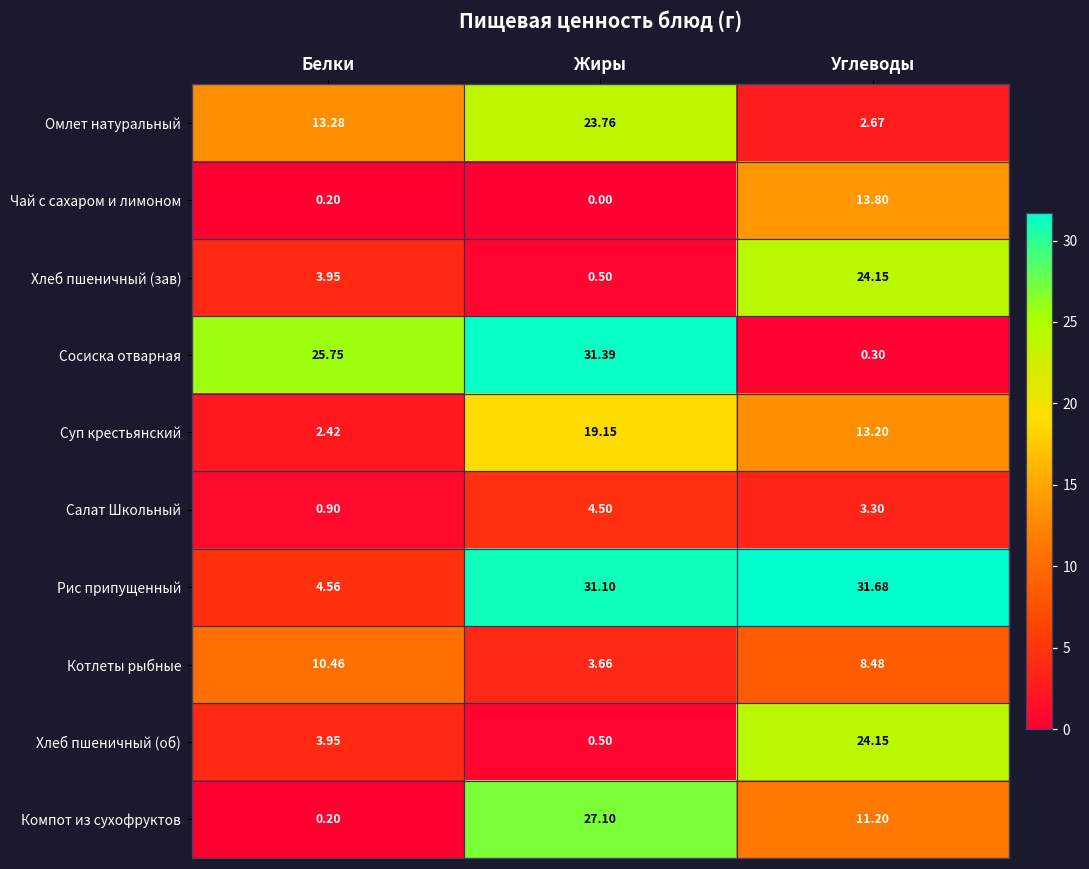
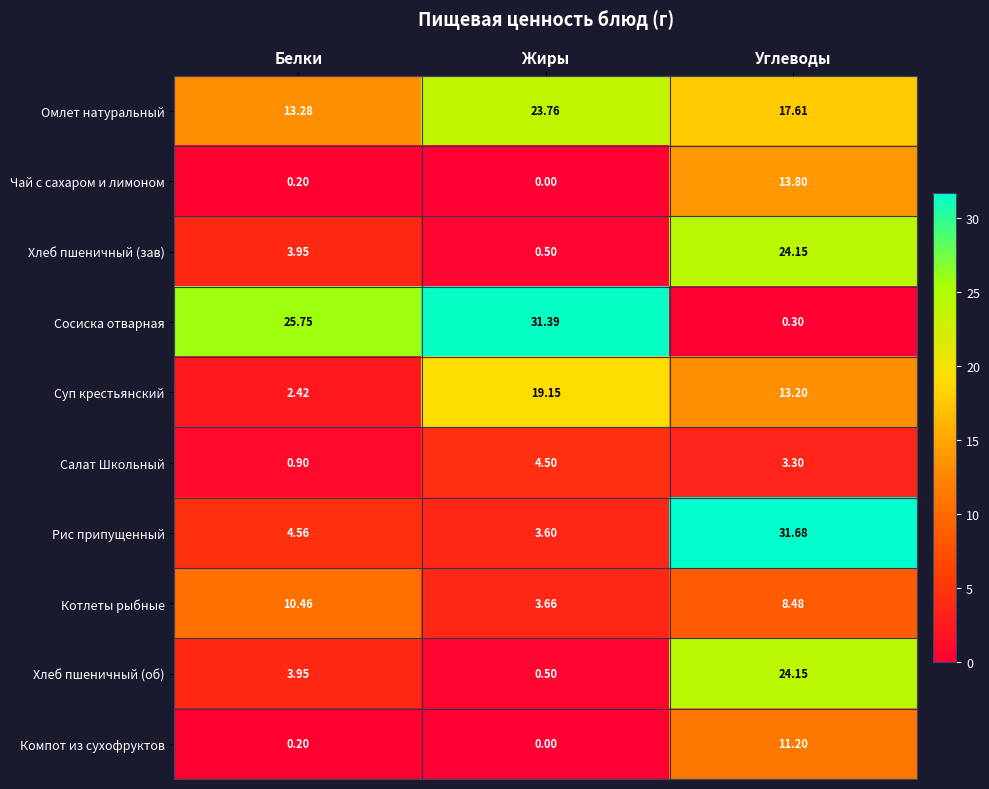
  {
    "Омлет натуральный": {
      "Белки": 13.28,
      "Жиры": 23.76,
-     "Углеводы": 2.67
+     "Углеводы": 17.61
    },
    "Чай с сахаром и лимоном": {
      "Белки": 0.20,
      "Жиры": 0.00,
      "Углеводы": 13.80
    },
    "Хлеб пшеничный (зав)": {
      "Белки": 3.95,
      "Жиры": 0.50,
      "Углеводы": 24.15
    },
    "Сосиска отварная": {
      "Белки": 25.75,
      "Жиры": 31.39,
      "Углеводы": 0.30
    },
    "Суп крестьянский": {
      "Белки": 2.42,
      "Жиры": 19.15,
      "Углеводы": 13.20
    },
    "Салат Школьный": {
      "Белки": 0.90,
      "Жиры": 4.50,
      "Углеводы": 3.30
    },
    "Рис припущенный": {
      "Белки": 4.56,
-     "Жиры": 31.10,
+     "Жиры": 3.60,
      "Углеводы": 31.68
    },
    "Котлеты рыбные": {
      "Белки": 10.46,
      "Жиры": 3.66,
      "Углеводы": 8.48
    },
    "Хлеб пшеничный (об)": {
      "Белки": 3.95,
      "Жиры": 0.50,
      "Углеводы": 24.15
    },
    "Компот из сухофруктов": {
      "Белки": 0.20,
-     "Жиры": 27.10,
+     "Жиры": 0.00,
      "Углеводы": 11.20
    }
  }
